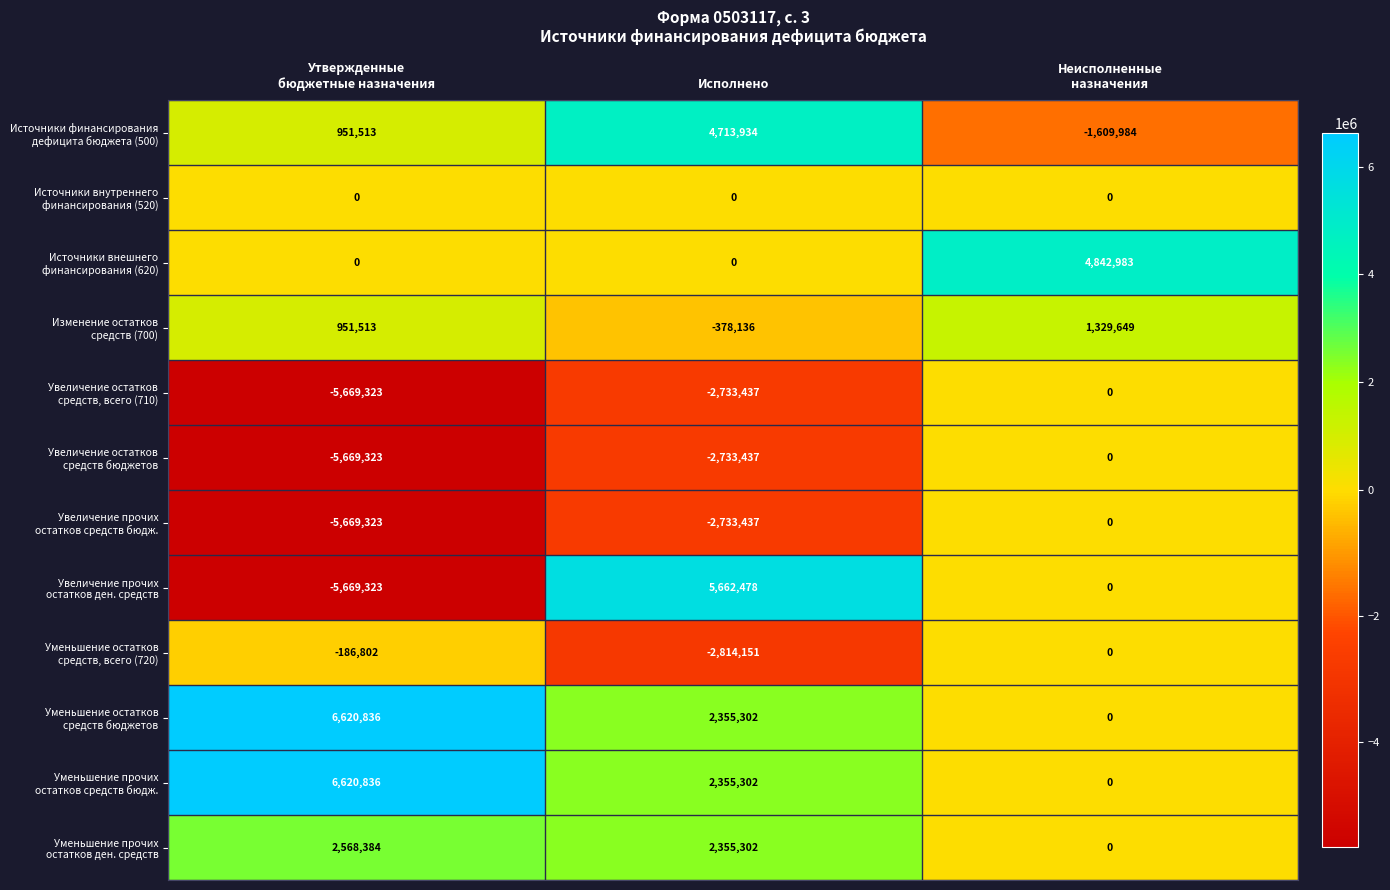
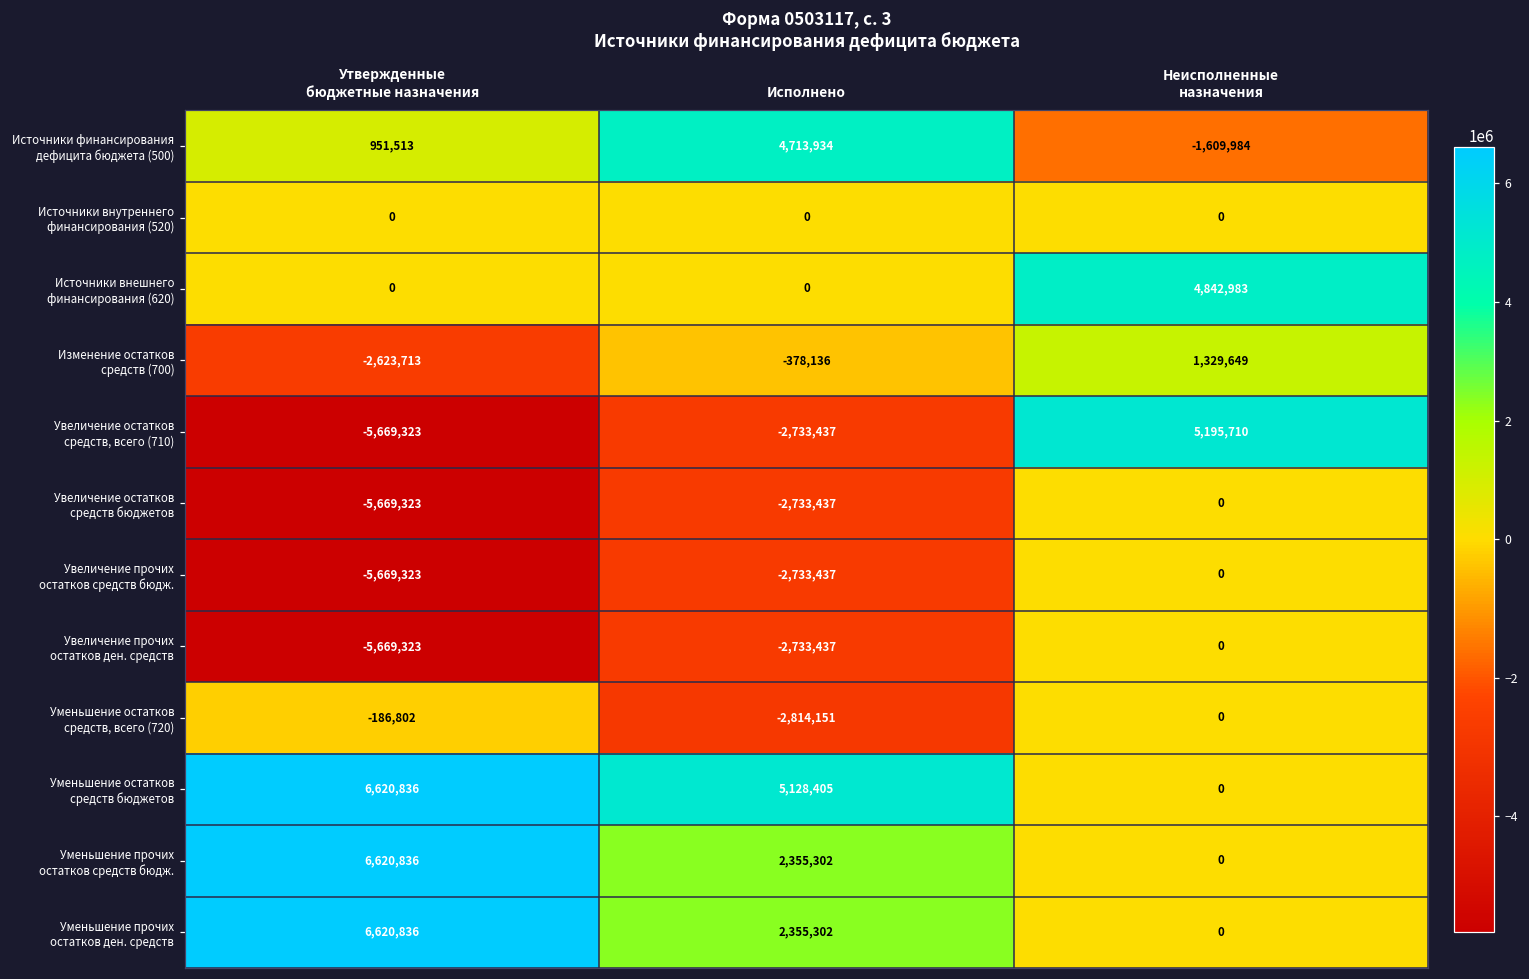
  {
    "Источники финансирования дефицита бюджета (500)": {
      "Утвержденные бюджетные назначения": "951,513",
      "Исполнено": "4,713,934",
      "Неисполненные назначения": "-1,609,984"
    },
    "Источники внутреннего финансирования (520)": {
      "Утвержденные бюджетные назначения": "0",
      "Исполнено": "0",
      "Неисполненные назначения": "0"
    },
    "Источники внешнего финансирования (620)": {
      "Утвержденные бюджетные назначения": "0",
      "Исполнено": "0",
      "Неисполненные назначения": "4,842,983"
    },
    "Изменение остатков средств (700)": {
-     "Утвержденные бюджетные назначения": "951,513",
+     "Утвержденные бюджетные назначения": "-2,623,713",
      "Исполнено": "-378,136",
      "Неисполненные назначения": "1,329,649"
    },
    "Увеличение остатков средств, всего (710)": {
      "Утвержденные бюджетные назначения": "-5,669,323",
      "Исполнено": "-2,733,437",
-     "Неисполненные назначения": "0"
+     "Неисполненные назначения": "5,195,710"
    },
    "Увеличение остатков средств бюджетов": {
      "Утвержденные бюджетные назначения": "-5,669,323",
      "Исполнено": "-2,733,437",
      "Неисполненные назначения": "0"
    },
    "Увеличение прочих остатков средств бюдж.": {
      "Утвержденные бюджетные назначения": "-5,669,323",
      "Исполнено": "-2,733,437",
      "Неисполненные назначения": "0"
    },
    "Увеличение прочих остатков ден. средств": {
      "Утвержденные бюджетные назначения": "-5,669,323",
-     "Исполнено": "5,662,478",
+     "Исполнено": "-2,733,437",
      "Неисполненные назначения": "0"
    },
    "Уменьшение остатков средств, всего (720)": {
      "Утвержденные бюджетные назначения": "-186,802",
      "Исполнено": "-2,814,151",
      "Неисполненные назначения": "0"
    },
    "Уменьшение остатков средств бюджетов": {
      "Утвержденные бюджетные назначения": "6,620,836",
-     "Исполнено": "2,355,302",
+     "Исполнено": "5,128,405",
      "Неисполненные назначения": "0"
    },
    "Уменьшение прочих остатков средств бюдж.": {
      "Утвержденные бюджетные назначения": "6,620,836",
      "Исполнено": "2,355,302",
      "Неисполненные назначения": "0"
    },
    "Уменьшение прочих остатков ден. средств": {
-     "Утвержденные бюджетные назначения": "2,568,384",
+     "Утвержденные бюджетные назначения": "6,620,836",
      "Исполнено": "2,355,302",
      "Неисполненные назначения": "0"
    }
  }
